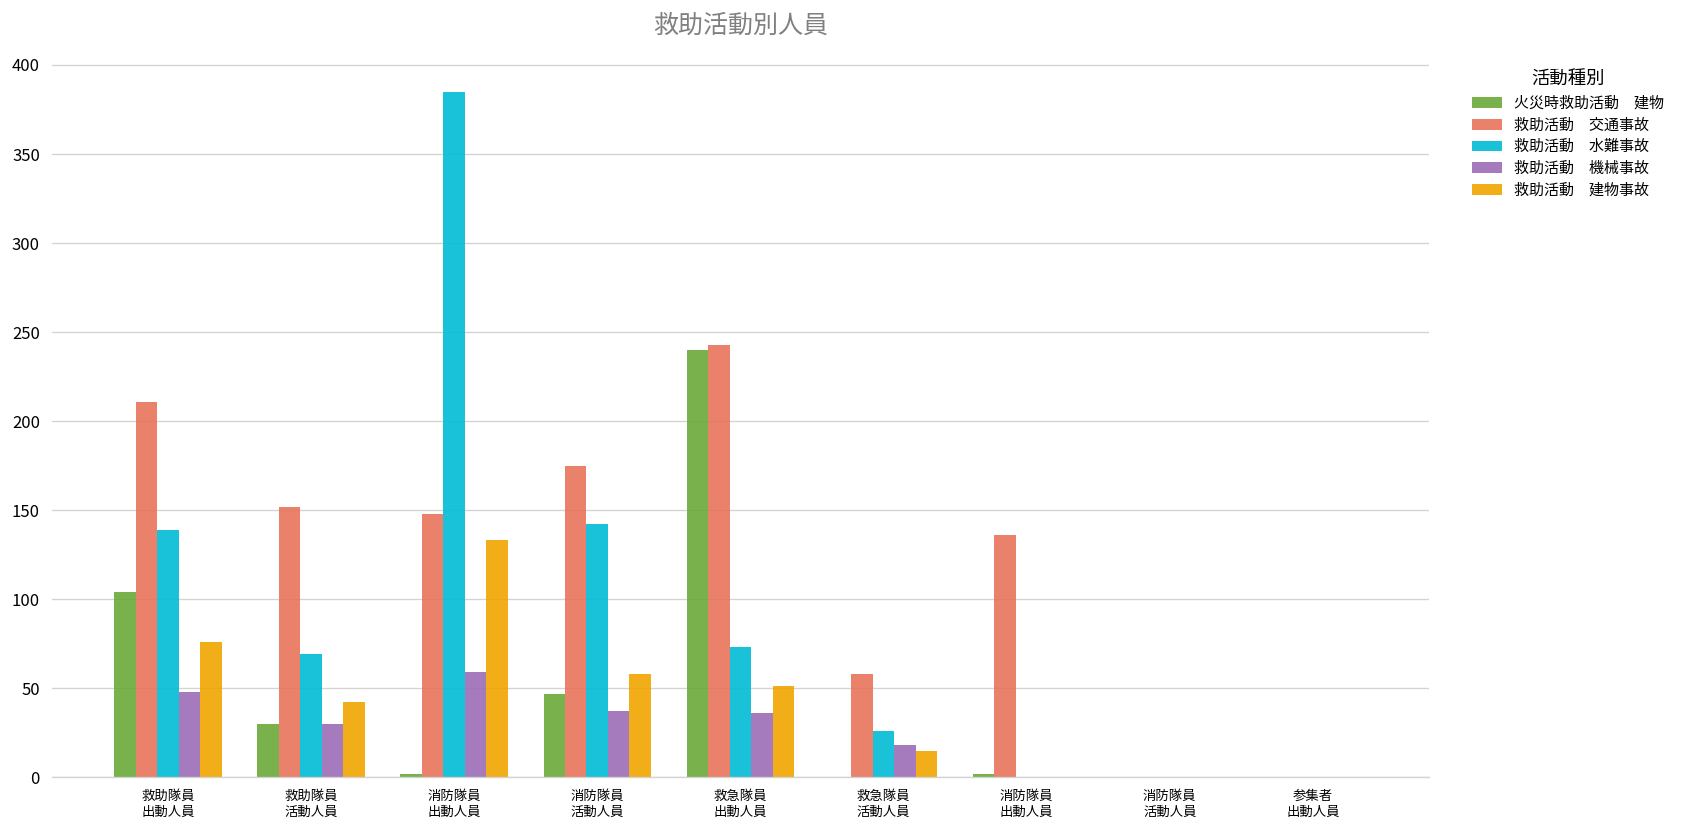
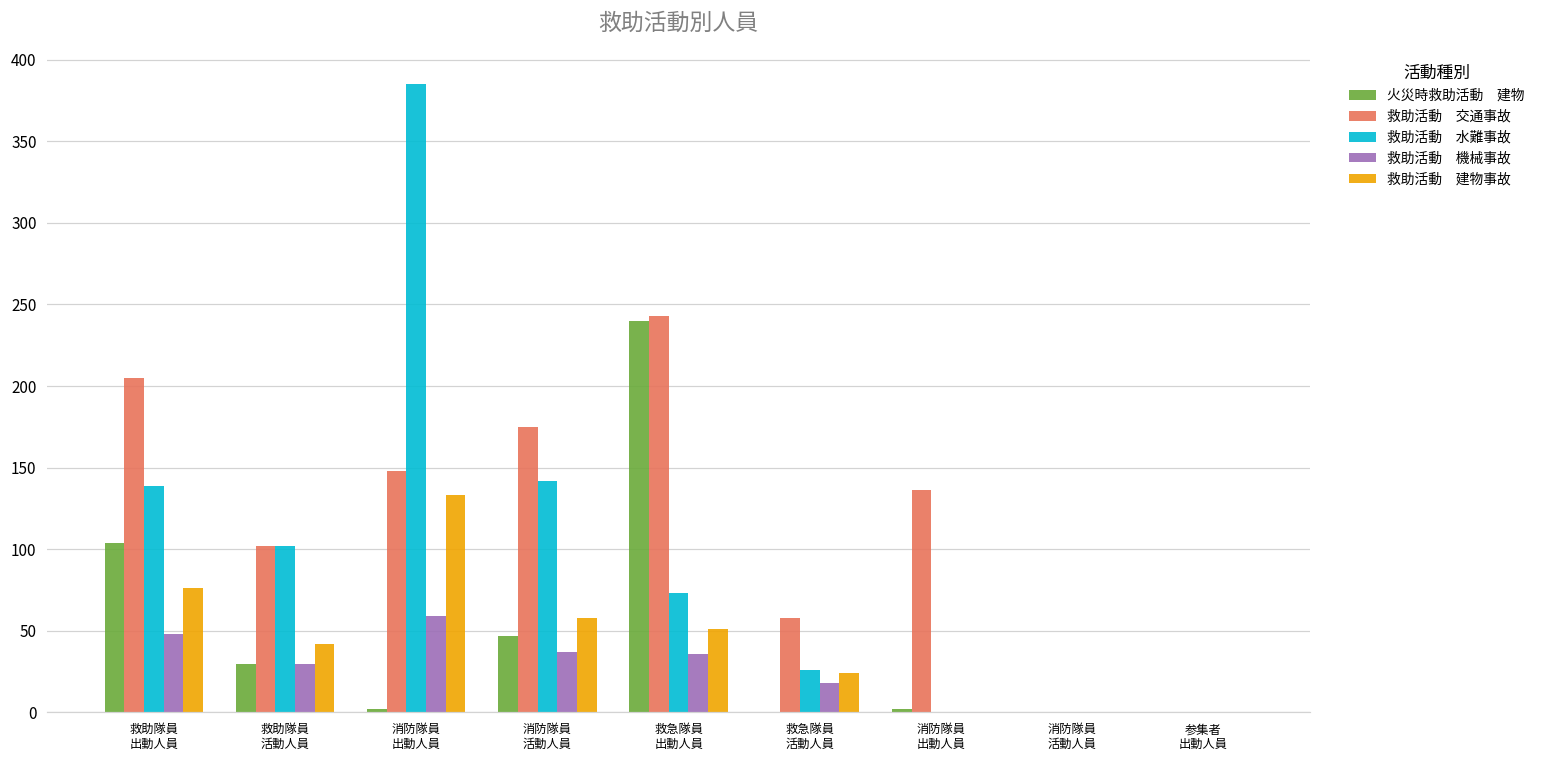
  {
    "火災時救助活動 建物": {
      "救助隊員 出動人員": 104,
      "救助隊員 活動人員": 30,
      "救急隊員 出動人員": 240,
      "救急隊員 活動人員": 0,
      "参集者 出動人員": 0
    },
    "救助活動 交通事故": {
-     "救助隊員 出動人員": 211,
-     "救助隊員 活動人員": 152,
+     "救助隊員 出動人員": 205,
+     "救助隊員 活動人員": 102,
      "救急隊員 出動人員": 243,
      "救急隊員 活動人員": 58,
      "参集者 出動人員": 0
    },
    "救助活動 水難事故": {
      "救助隊員 出動人員": 139,
-     "救助隊員 活動人員": 69,
+     "救助隊員 活動人員": 102,
      "救急隊員 出動人員": 73,
      "救急隊員 活動人員": 26,
      "参集者 出動人員": 0
    },
    "救助活動 機械事故": {
      "救助隊員 出動人員": 48,
      "救助隊員 活動人員": 30,
      "救急隊員 出動人員": 36,
      "救急隊員 活動人員": 18,
      "参集者 出動人員": 0
    },
    "救助活動 建物事故": {
      "救助隊員 出動人員": 76,
      "救助隊員 活動人員": 42,
      "救急隊員 出動人員": 51,
-     "救急隊員 活動人員": 15,
+     "救急隊員 活動人員": 24,
      "参集者 出動人員": 0
    }
  }
